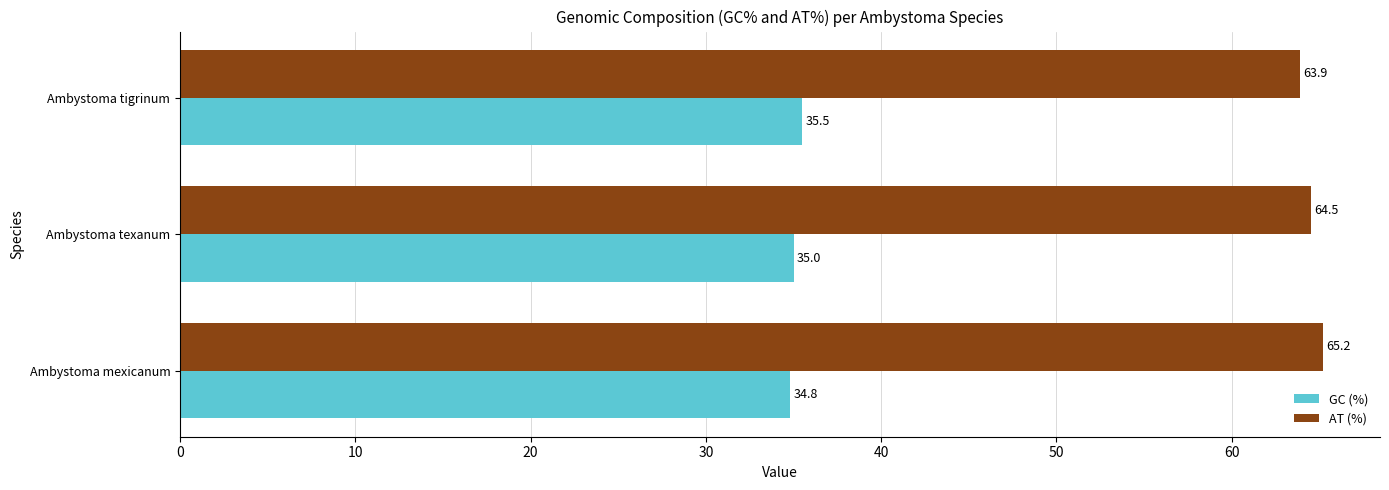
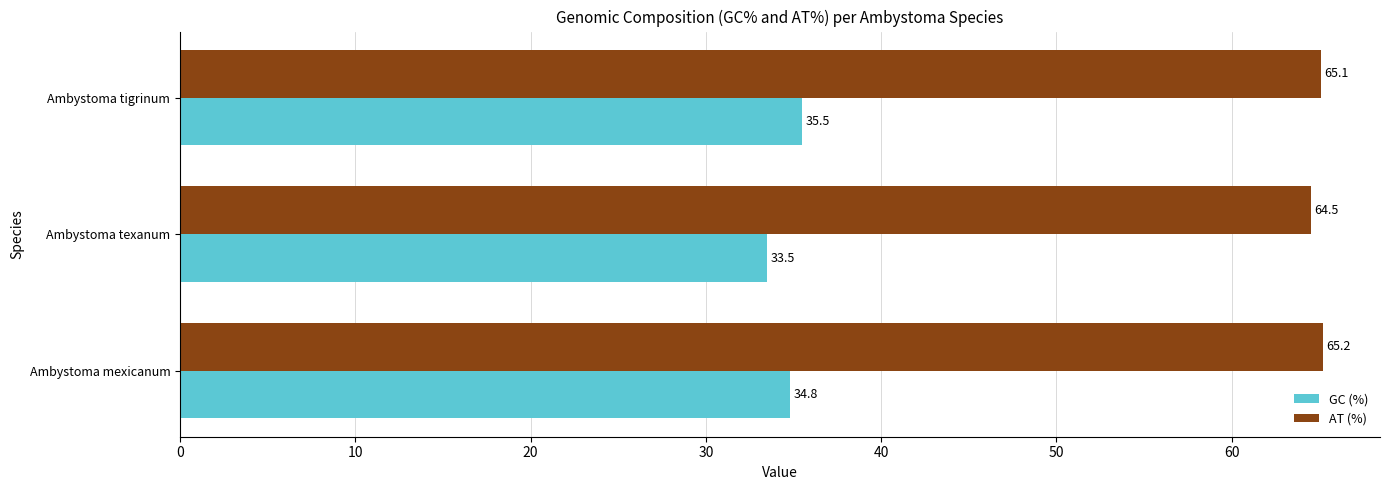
  {
    "GC (%)": {
      "Ambystoma tigrinum": 35.5,
-     "Ambystoma texanum": 35.0,
+     "Ambystoma texanum": 33.5,
      "Ambystoma mexicanum": 34.8
    },
    "AT (%)": {
-     "Ambystoma tigrinum": 63.9,
+     "Ambystoma tigrinum": 65.1,
      "Ambystoma texanum": 64.5,
      "Ambystoma mexicanum": 65.2
    }
  }
